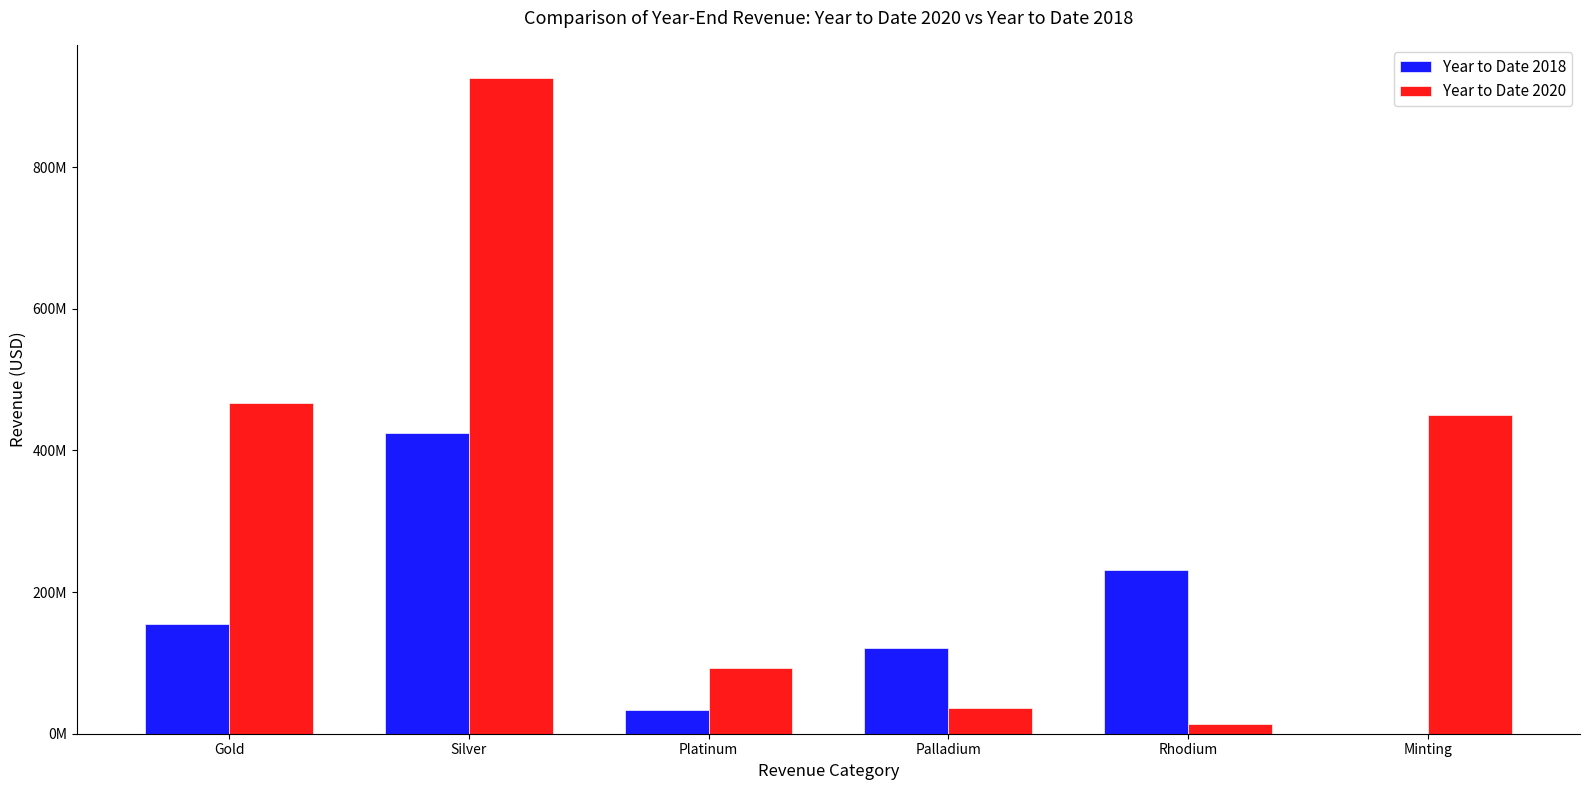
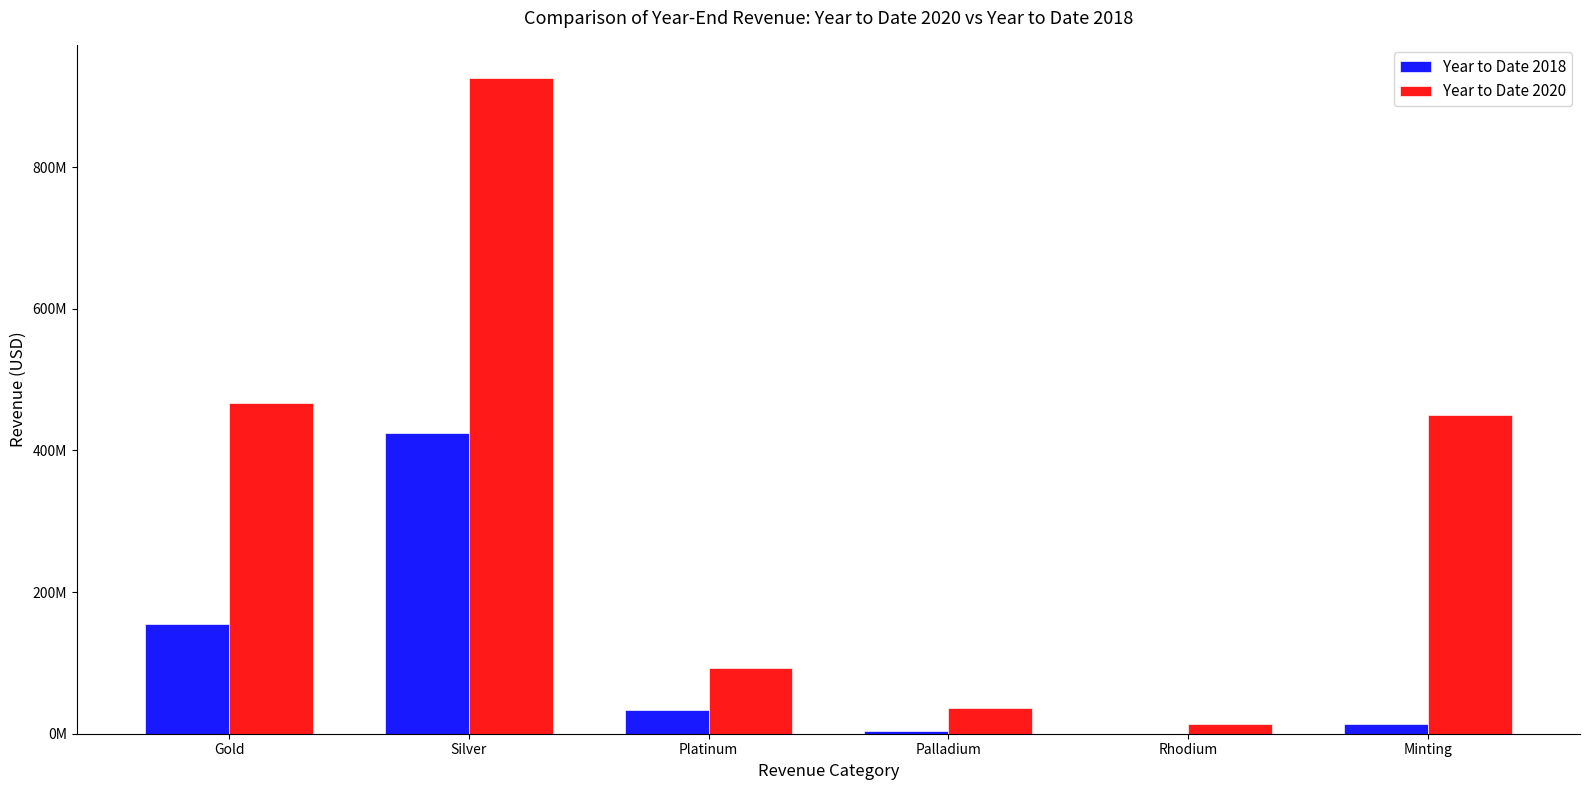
  {
    "Year to Date 2018": {
      "Gold": 150000000,
      "Silver": 420000000,
      "Platinum": 30000000,
-     "Palladium": 120000000,
-     "Rhodium": 230000000,
-     "Minting": 0
+     "Palladium": 0,
+     "Rhodium": 0,
+     "Minting": 10000000
    },
    "Year to Date 2020": {
      "Gold": 470000000,
      "Silver": 930000000,
      "Platinum": 90000000,
      "Palladium": 40000000,
      "Rhodium": 10000000,
      "Minting": 450000000
    }
  }
